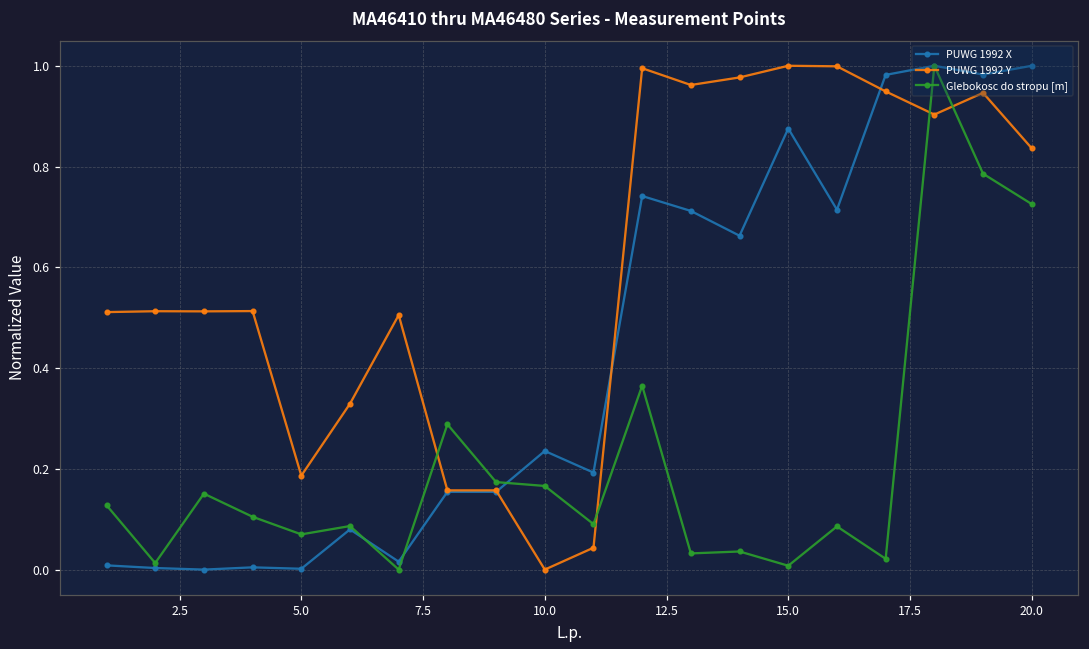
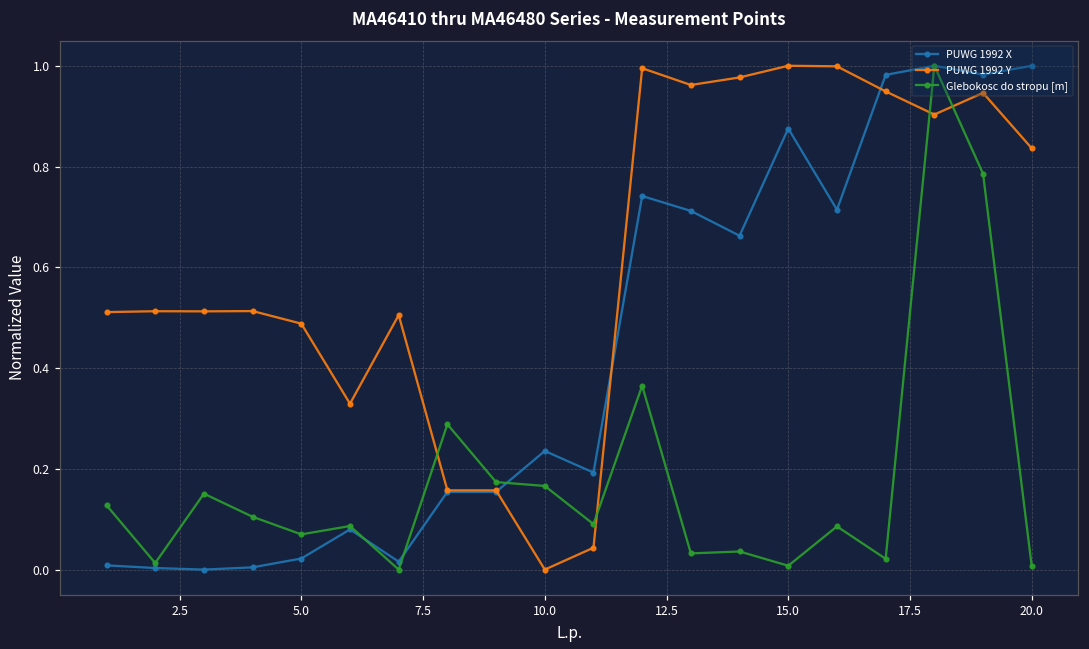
  {
    "PUWG 1992 X": {
-     "5.0": 0.00,
+     "5.0": 0.02,
      "10.0": 0.24,
      "15.0": 0.88
    },
    "PUWG 1992 Y": {
-     "5.0": 0.19,
+     "5.0": 0.49,
      "10.0": 0.00,
      "15.0": 1.00,
      "20.0": 0.84
    },
    "Glebokosc do stropu [m]": {
      "5.0": 0.07,
      "10.0": 0.17,
      "15.0": 0.01,
-     "20.0": 0.73
+     "20.0": 0.01
    }
  }
